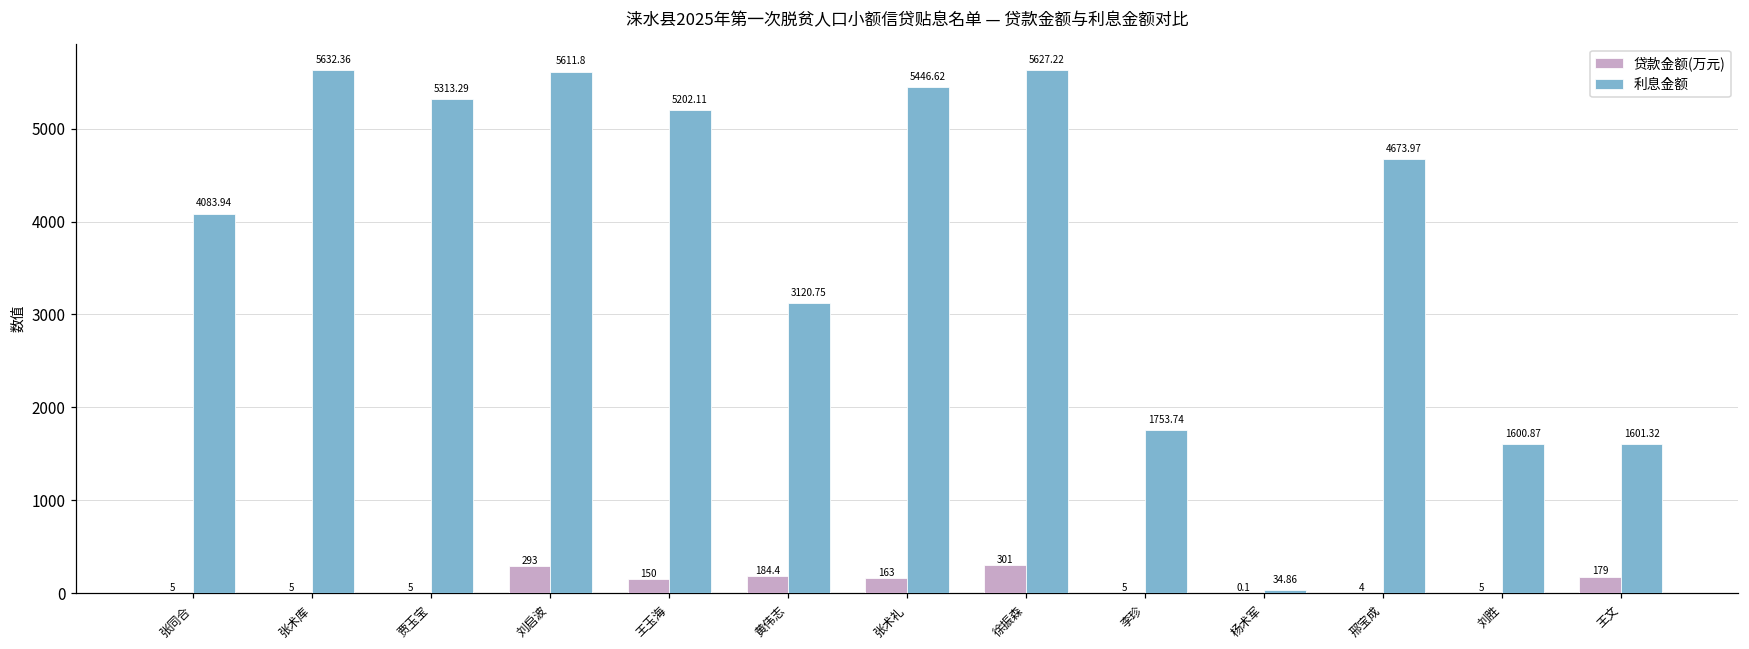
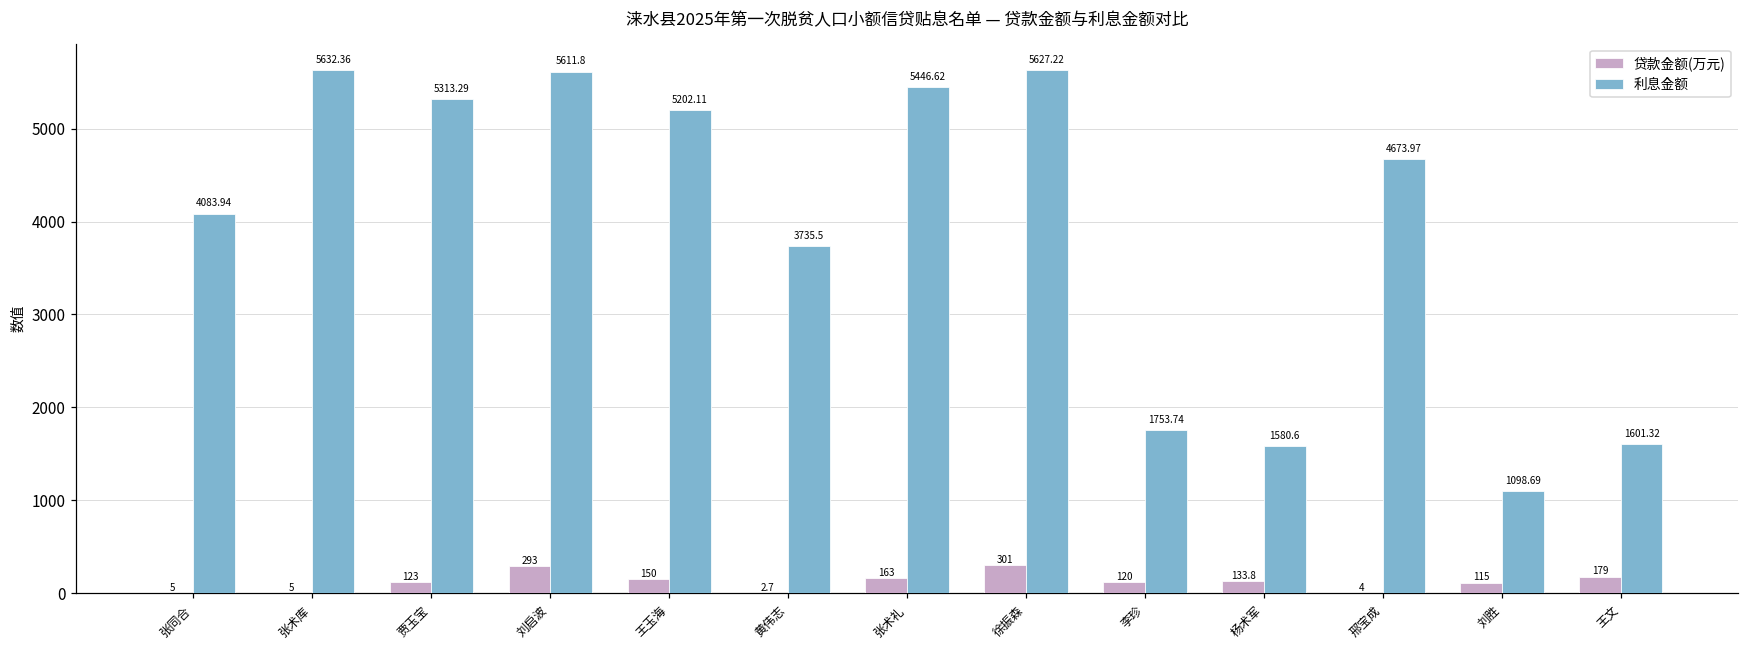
  {
    "贷款金额(万元)": {
      "张同合": 5,
      "张术库": 5,
-     "贾玉宝": 5,
+     "贾玉宝": 123,
      "刘启波": 293,
      "王玉海": 150,
-     "黄伟志": 184.4,
+     "黄伟志": 2.7,
      "张术礼": 163,
      "徐振森": 301,
-     "李珍": 5,
-     "杨术军": 0.1,
+     "李珍": 120,
+     "杨术军": 133.8,
      "邢宝成": 4,
-     "刘胜": 5,
+     "刘胜": 115,
      "王文": 179
    },
    "利息金额": {
      "张同合": 4083.94,
      "张术库": 5632.36,
      "贾玉宝": 5313.29,
      "刘启波": 5611.8,
      "王玉海": 5202.11,
-     "黄伟志": 3120.75,
+     "黄伟志": 3735.5,
      "张术礼": 5446.62,
      "徐振森": 5627.22,
      "李珍": 1753.74,
-     "杨术军": 34.86,
+     "杨术军": 1580.6,
      "邢宝成": 4673.97,
-     "刘胜": 1600.87,
+     "刘胜": 1098.69,
      "王文": 1601.32
    }
  }
